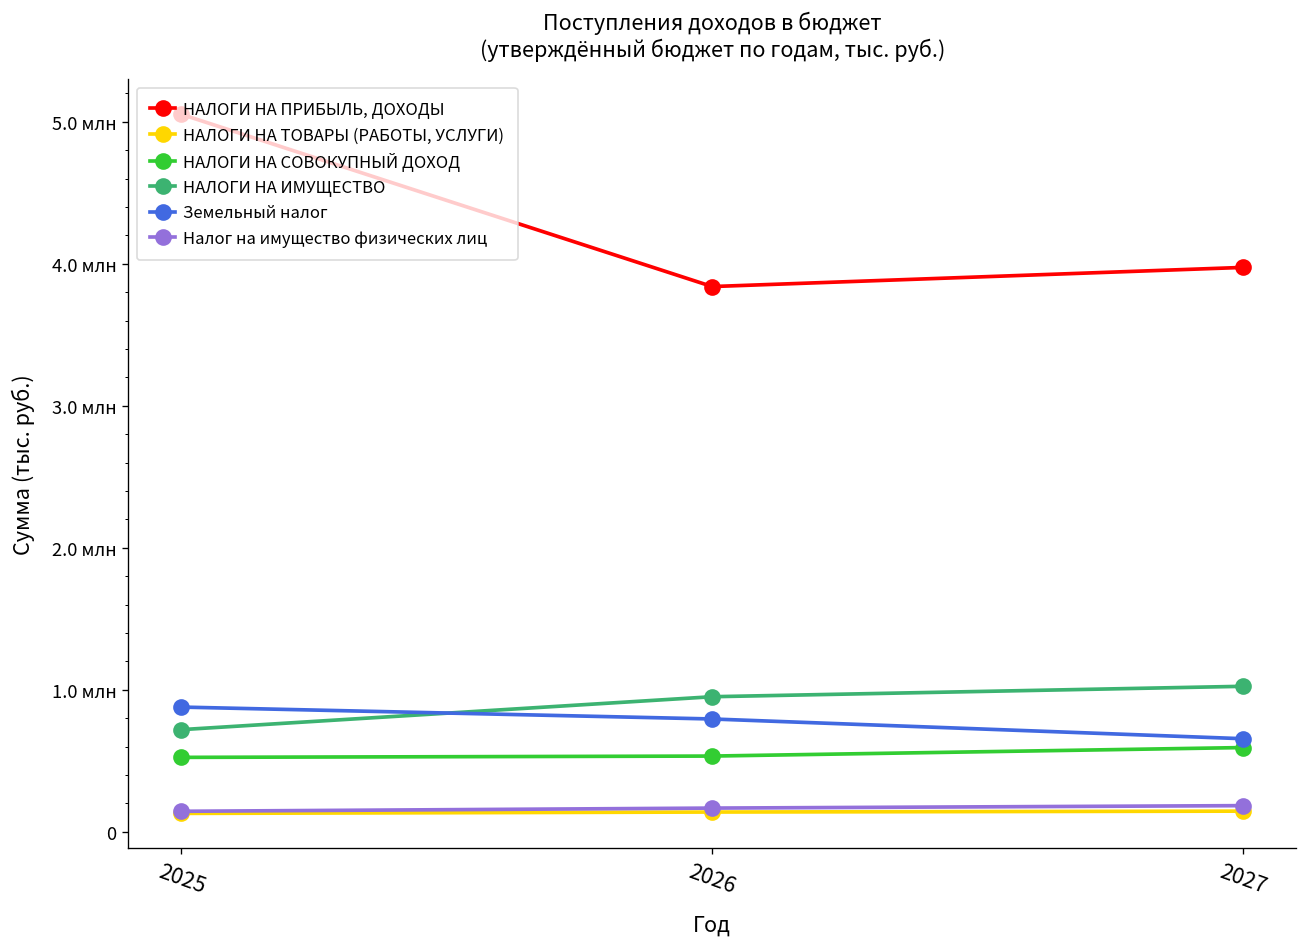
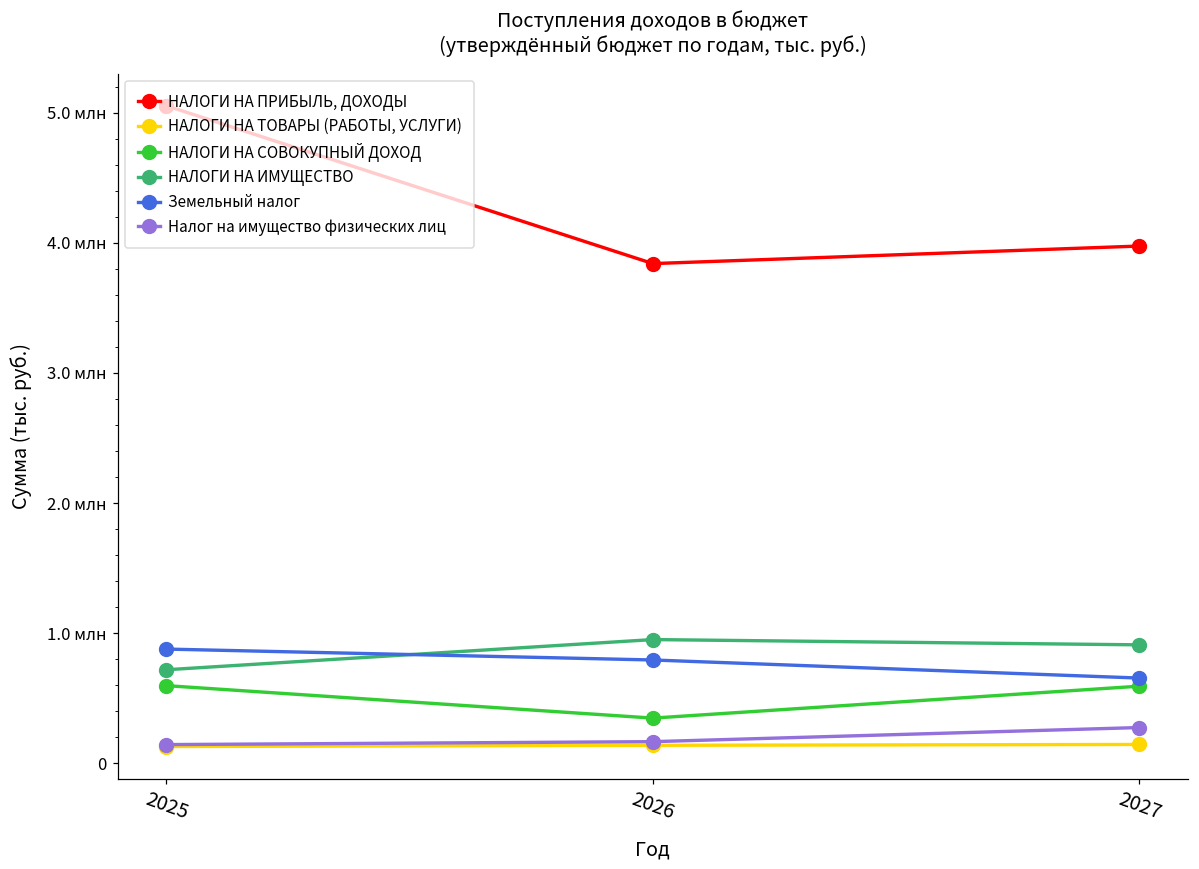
  {
    "НАЛОГИ НА ПРИБЫЛЬ, ДОХОДЫ": {
      "2026": "3.84 млн",
      "2027": "3.97 млн"
    },
    "НАЛОГИ НА ТОВАРЫ (РАБОТЫ, УСЛУГИ)": {
      "2026": "0.14 млн",
      "2027": "0.15 млн"
    },
    "НАЛОГИ НА СОВОКУПНЫЙ ДОХОД": {
-     "2025": "0.52 млн",
-     "2026": "0.53 млн",
+     "2025": "0.60 млн",
+     "2026": "0.35 млн",
      "2027": "0.59 млн"
    },
    "НАЛОГИ НА ИМУЩЕСТВО": {
      "2025": "0.72 млн",
      "2026": "0.95 млн",
-     "2027": "1.02 млн"
+     "2027": "0.91 млн"
    },
    "Земельный налог": {
      "2025": "0.88 млн",
      "2026": "0.79 млн",
      "2027": "0.66 млн"
    },
    "Налог на имущество физических лиц": {
      "2026": "0.17 млн",
-     "2027": "0.18 млн"
+     "2027": "0.28 млн"
    }
  }
